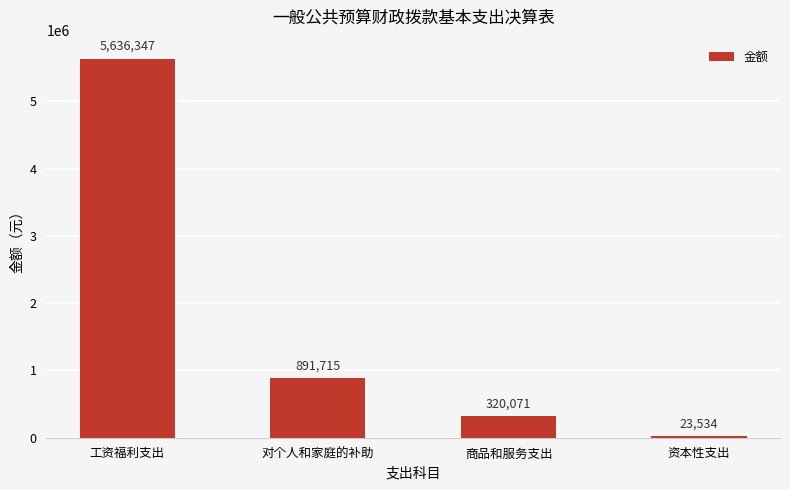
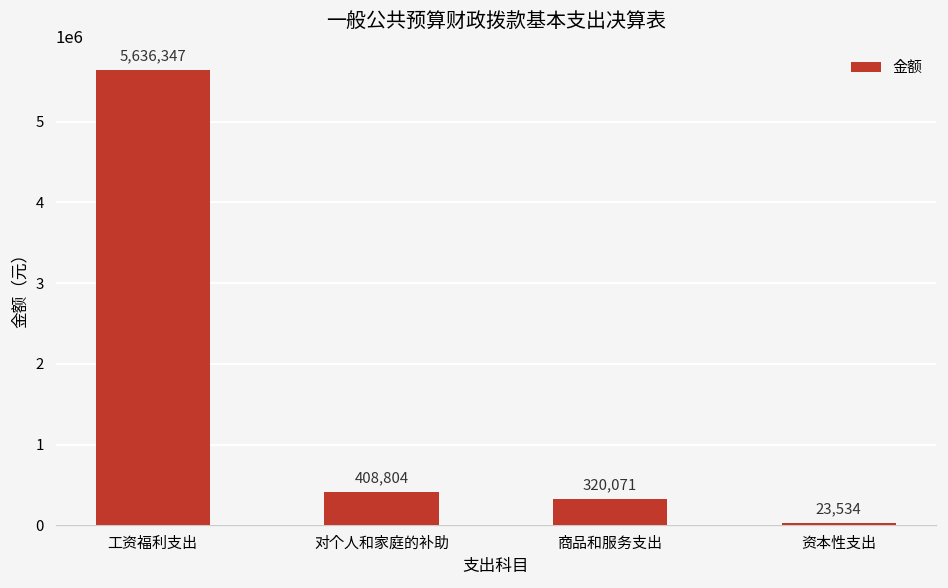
  {
    "工资福利支出": "5,636,347",
-   "对个人和家庭的补助": "891,715",
+   "对个人和家庭的补助": "408,804",
    "商品和服务支出": "320,071",
    "资本性支出": "23,534"
  }
